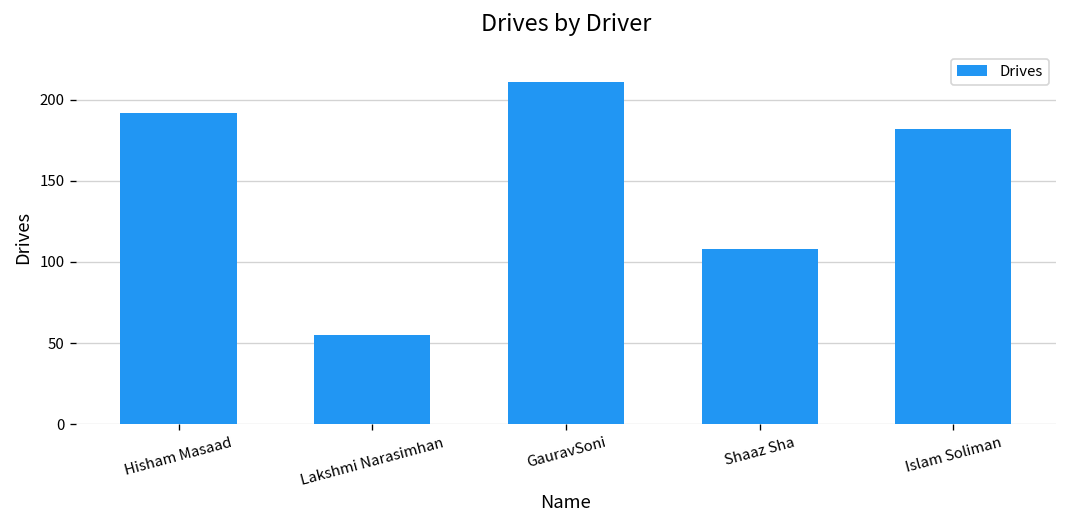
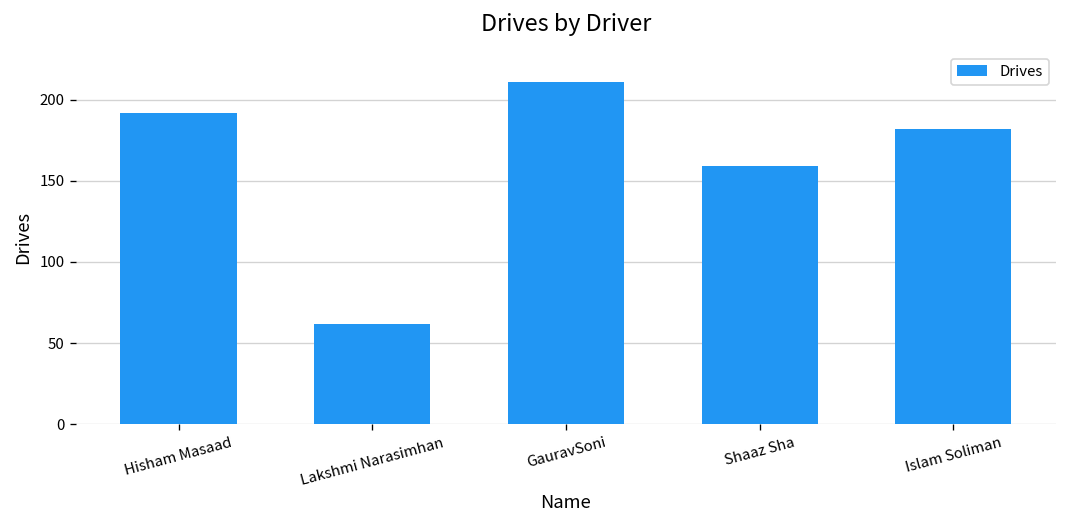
  {
    "Hisham Masaad": 192,
-   "Lakshmi Narasimhan": 55,
+   "Lakshmi Narasimhan": 62,
    "GauravSoni": 211,
-   "Shaaz Sha": 108,
+   "Shaaz Sha": 159,
    "Islam Soliman": 182
  }
